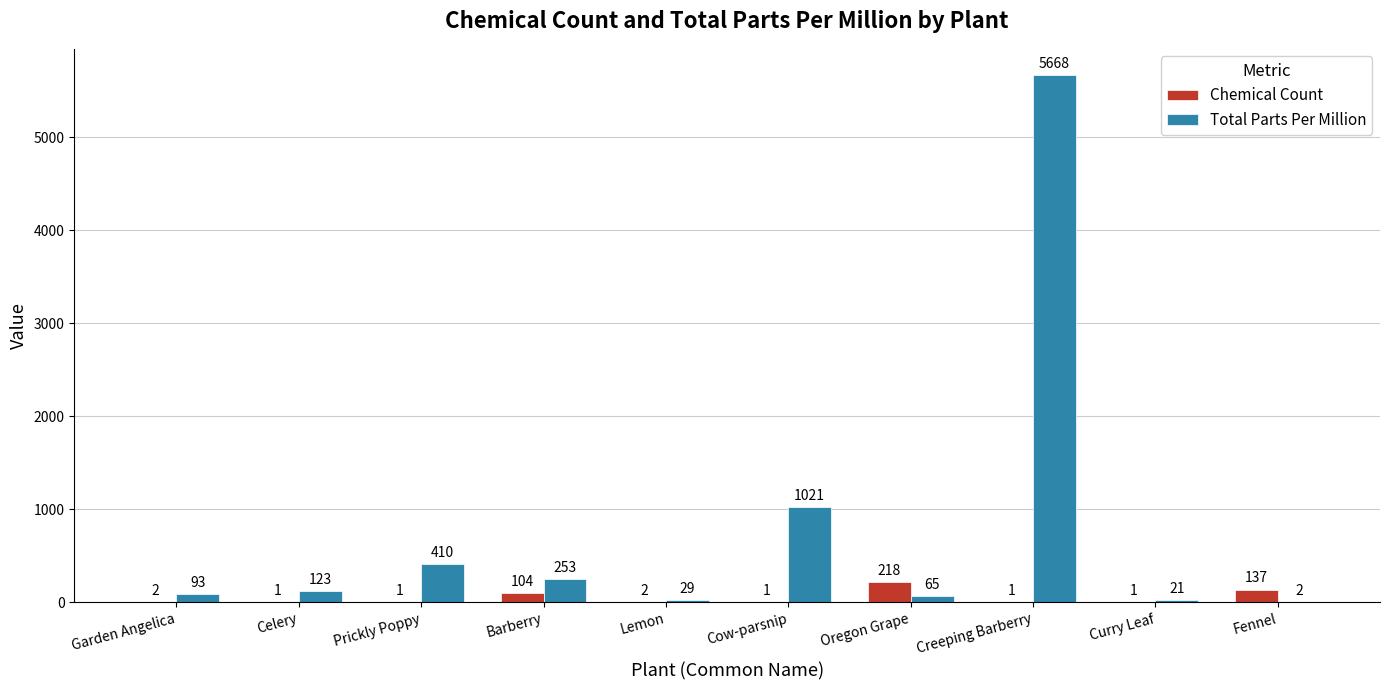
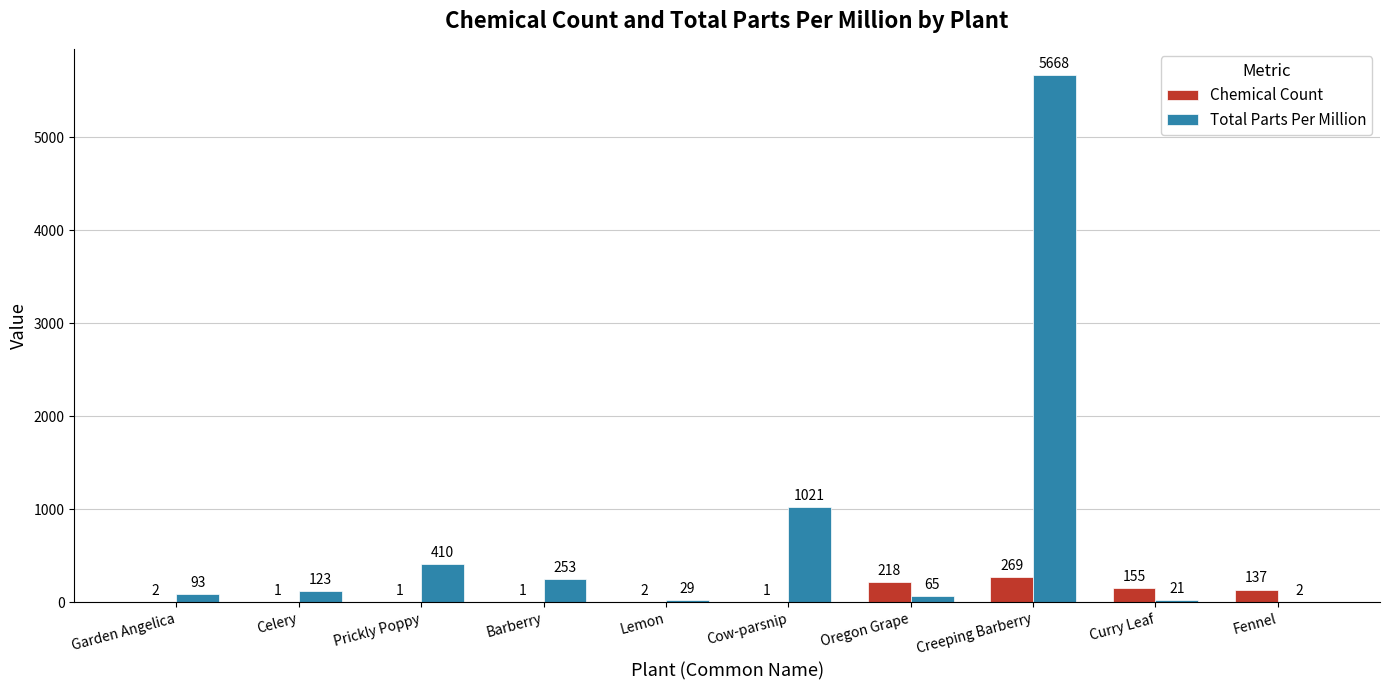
  {
    "Chemical Count": {
      "Garden Angelica": 2,
      "Celery": 1,
      "Prickly Poppy": 1,
-     "Barberry": 104,
+     "Barberry": 1,
      "Lemon": 2,
      "Cow-parsnip": 1,
      "Oregon Grape": 218,
-     "Creeping Barberry": 1,
-     "Curry Leaf": 1,
+     "Creeping Barberry": 269,
+     "Curry Leaf": 155,
      "Fennel": 137
    },
    "Total Parts Per Million": {
      "Garden Angelica": 93,
      "Celery": 123,
      "Prickly Poppy": 410,
      "Barberry": 253,
      "Lemon": 29,
      "Cow-parsnip": 1021,
      "Oregon Grape": 65,
      "Creeping Barberry": 5668,
      "Curry Leaf": 21,
      "Fennel": 2
    }
  }
